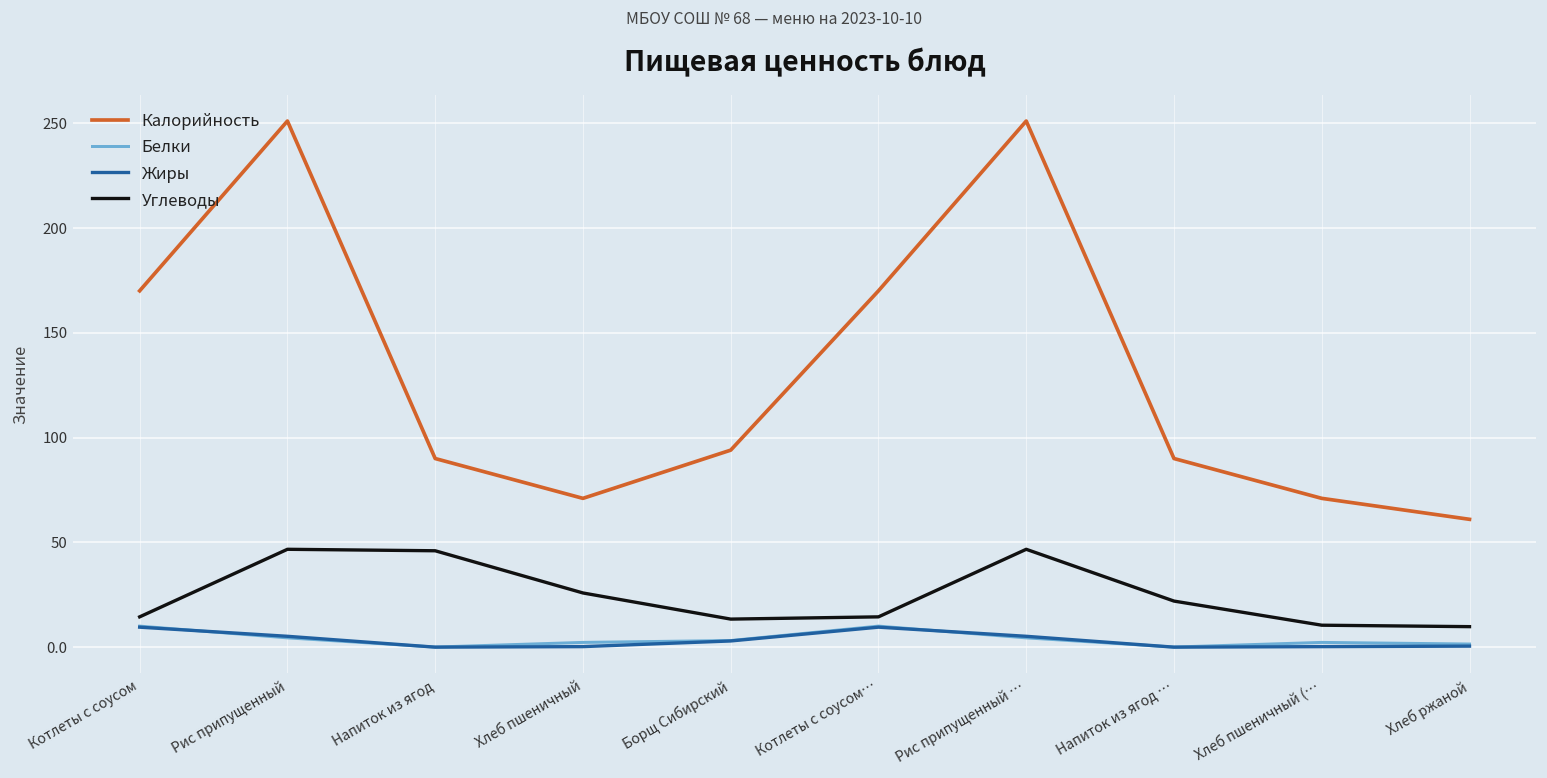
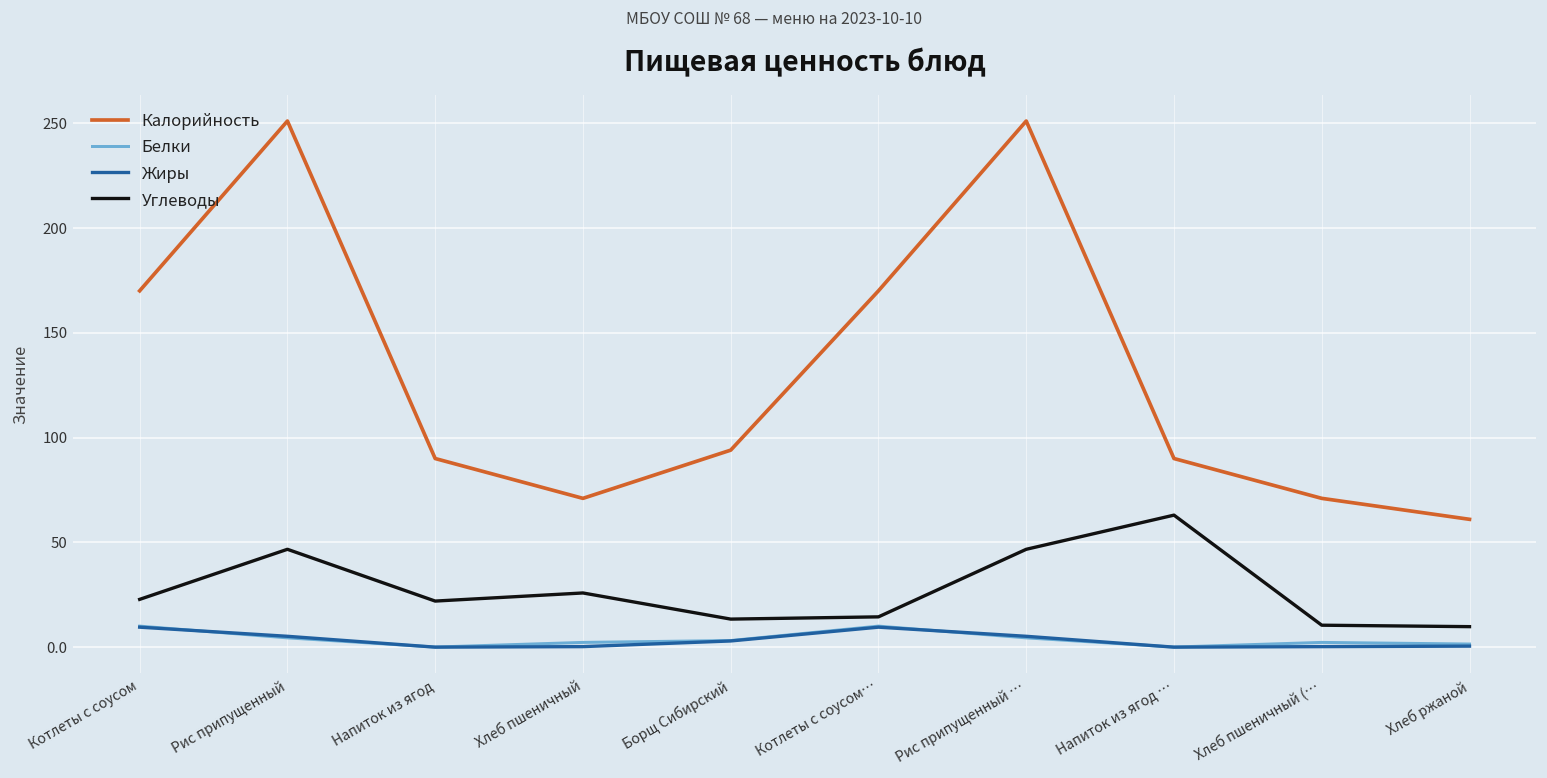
  {
    "Калорийность": {
      "Котлеты с соусом": 170,
      "Рис припущенный": 251,
      "Напиток из ягод": 90,
      "Хлеб пшеничный": 71,
      "Борщ Сибирский": 94,
      "Котлеты с соусом…": 170,
      "Рис припущенный …": 251,
      "Напиток из ягод …": 90,
      "Хлеб пшеничный (…": 71,
      "Хлеб ржаной": 61
    },
    "Белки": {
      "Хлеб пшеничный": 2,
      "Хлеб пшеничный (…": 2
    },
    "Жиры": {
      "Хлеб пшеничный": 0,
      "Хлеб пшеничный (…": 0
    },
    "Углеводы": {
-     "Котлеты с соусом": 14,
+     "Котлеты с соусом": 23,
      "Рис припущенный": 47,
-     "Напиток из ягод": 46,
+     "Напиток из ягод": 22,
      "Хлеб пшеничный": 26,
      "Борщ Сибирский": 13,
      "Котлеты с соусом…": 14,
      "Рис припущенный …": 47,
-     "Напиток из ягод …": 22,
+     "Напиток из ягод …": 63,
      "Хлеб пшеничный (…": 10,
      "Хлеб ржаной": 10
    }
  }
